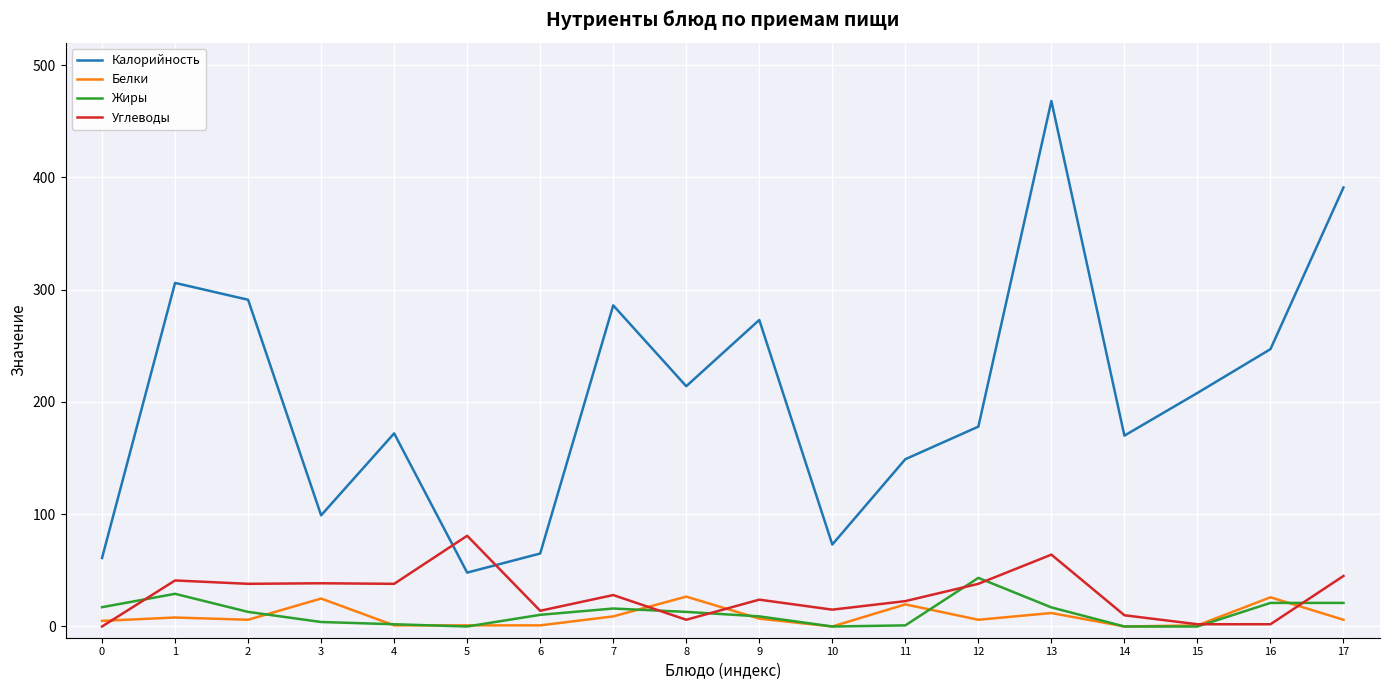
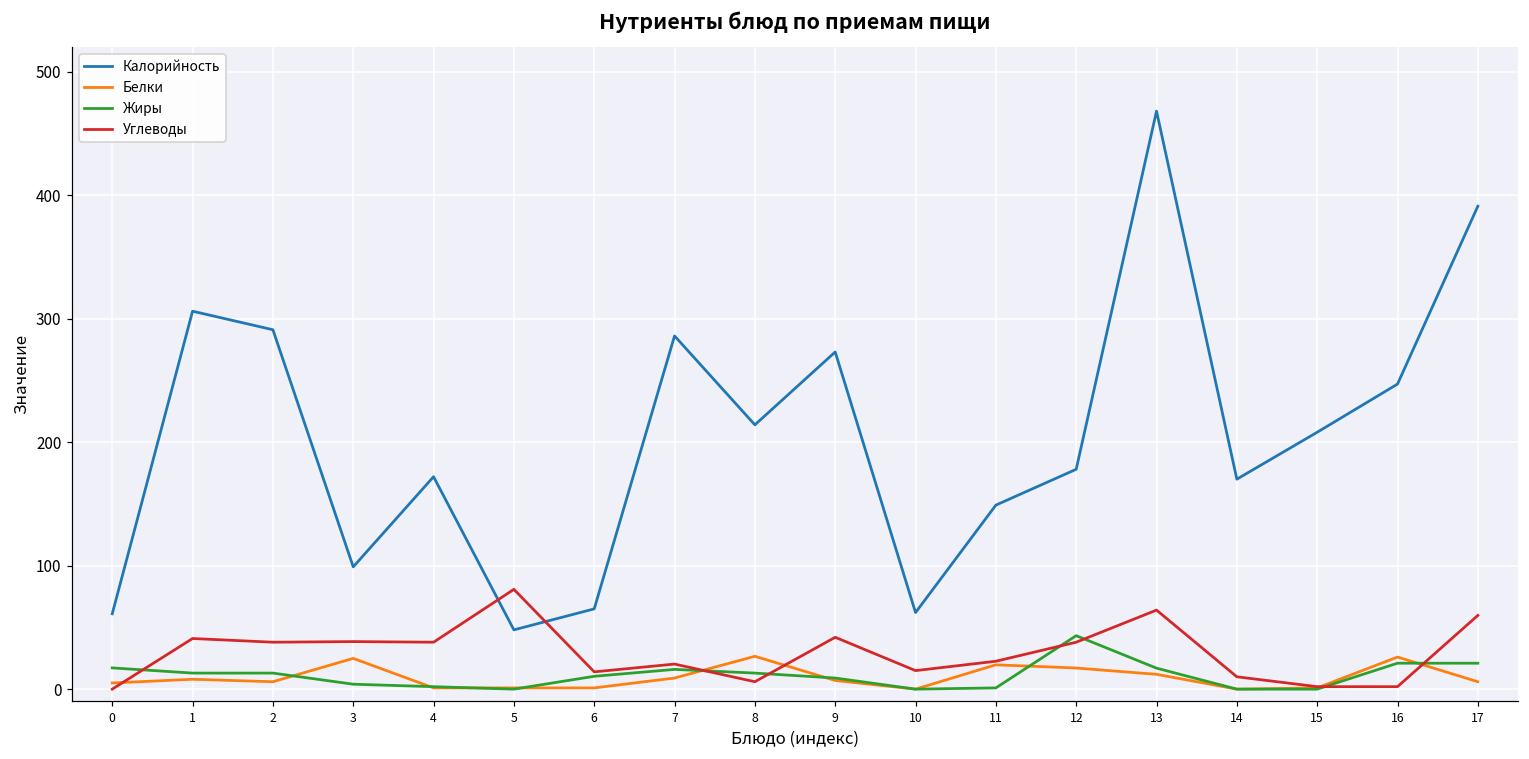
  {
    "Калорийность": {
      "0": 61,
      "1": 306,
      "2": 291,
      "3": 99,
      "4": 172,
      "5": 48,
      "6": 65,
      "7": 286,
      "8": 214,
      "9": 273,
-     "10": 73,
+     "10": 62,
      "11": 149,
      "12": 178,
      "13": 468,
      "14": 170,
      "15": 208,
      "16": 247,
      "17": 391
    },
    "Белки": {
      "0": 5,
      "1": 8,
      "2": 6,
      "3": 25,
      "6": 1,
      "7": 9,
      "8": 27,
      "11": 20,
-     "12": 6,
+     "12": 17,
      "13": 12,
      "16": 26,
      "17": 6
    },
    "Жиры": {
      "0": 17,
-     "1": 29,
+     "1": 13,
      "2": 13,
      "3": 4,
      "6": 10,
      "7": 16,
      "8": 13,
      "11": 1,
      "12": 43,
      "13": 17,
      "16": 21,
      "17": 21
    },
    "Углеводы": {
      "0": 0,
      "1": 41,
      "2": 38,
      "3": 39,
      "4": 38,
      "5": 81,
      "6": 14,
-     "7": 28,
+     "7": 20,
      "8": 6,
-     "9": 24,
+     "9": 42,
      "10": 15,
      "11": 23,
      "12": 38,
      "13": 64,
      "14": 10,
      "16": 2,
-     "17": 45
+     "17": 60
    }
  }
